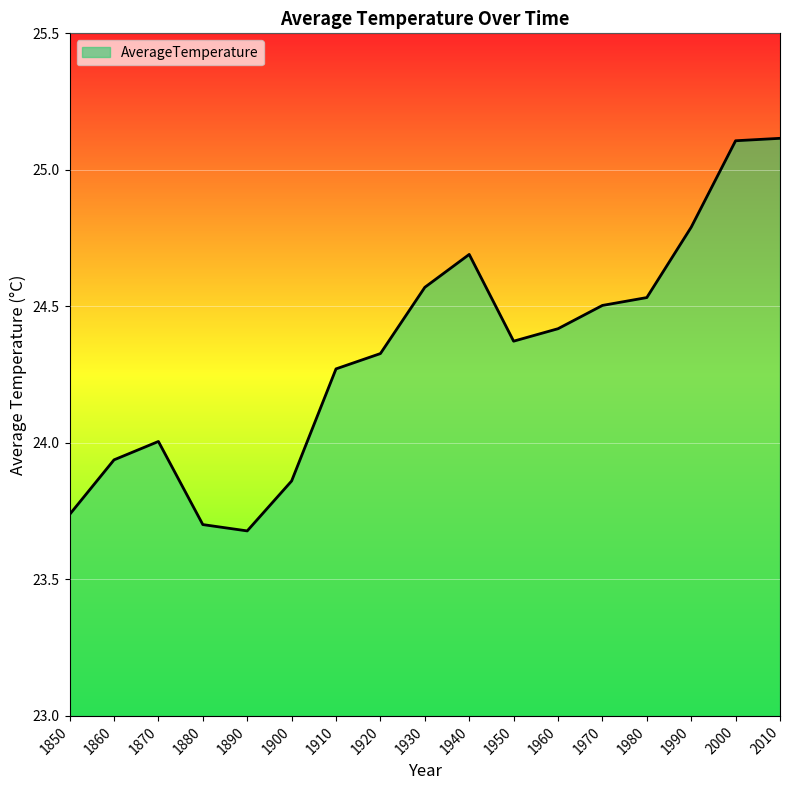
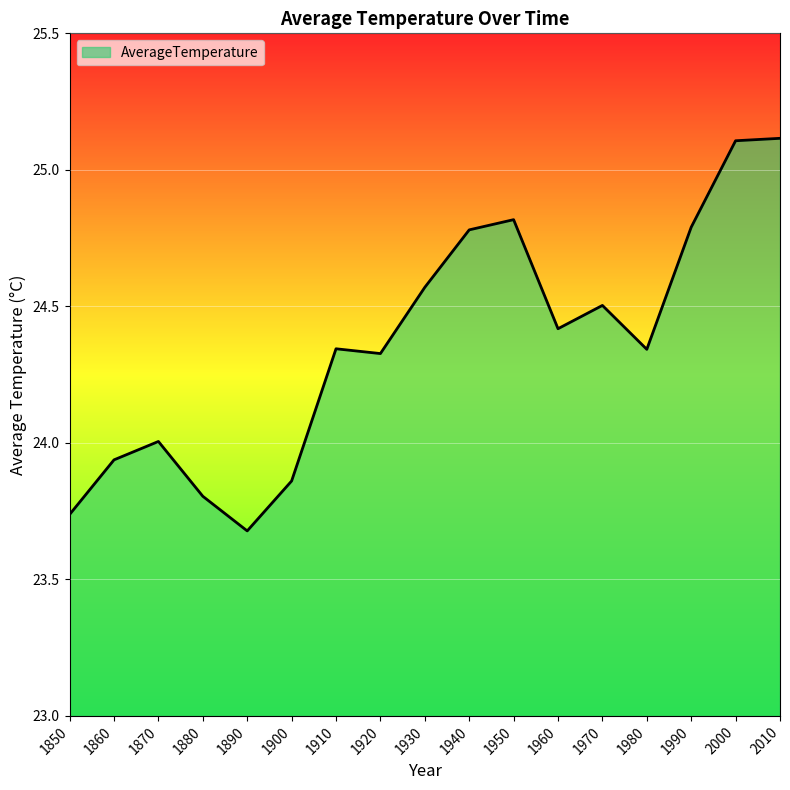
  {
    "1850": 23.74,
    "1860": 23.94,
    "1870": 24.01,
-   "1880": 23.70,
+   "1880": 23.80,
    "1890": 23.68,
    "1900": 23.86,
-   "1910": 24.27,
+   "1910": 24.34,
    "1920": 24.33,
    "1930": 24.57,
-   "1940": 24.69,
-   "1950": 24.37,
+   "1940": 24.78,
+   "1950": 24.82,
    "1960": 24.42,
    "1970": 24.50,
-   "1980": 24.53,
+   "1980": 24.34,
    "1990": 24.79,
    "2000": 25.11,
    "2010": 25.12
  }
